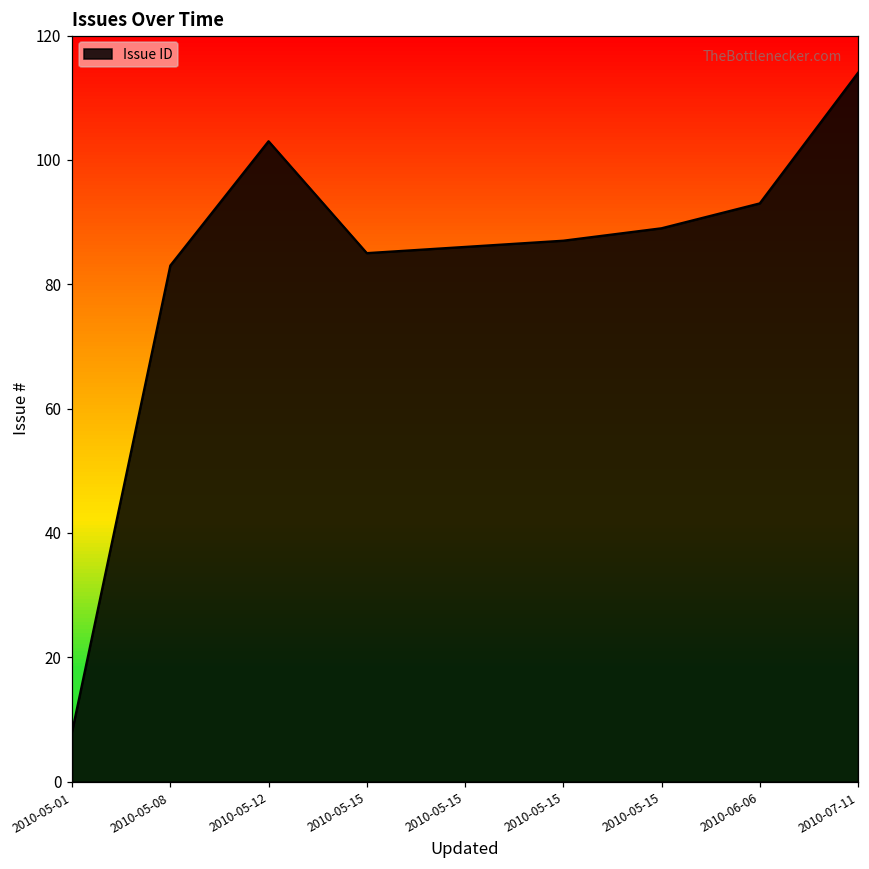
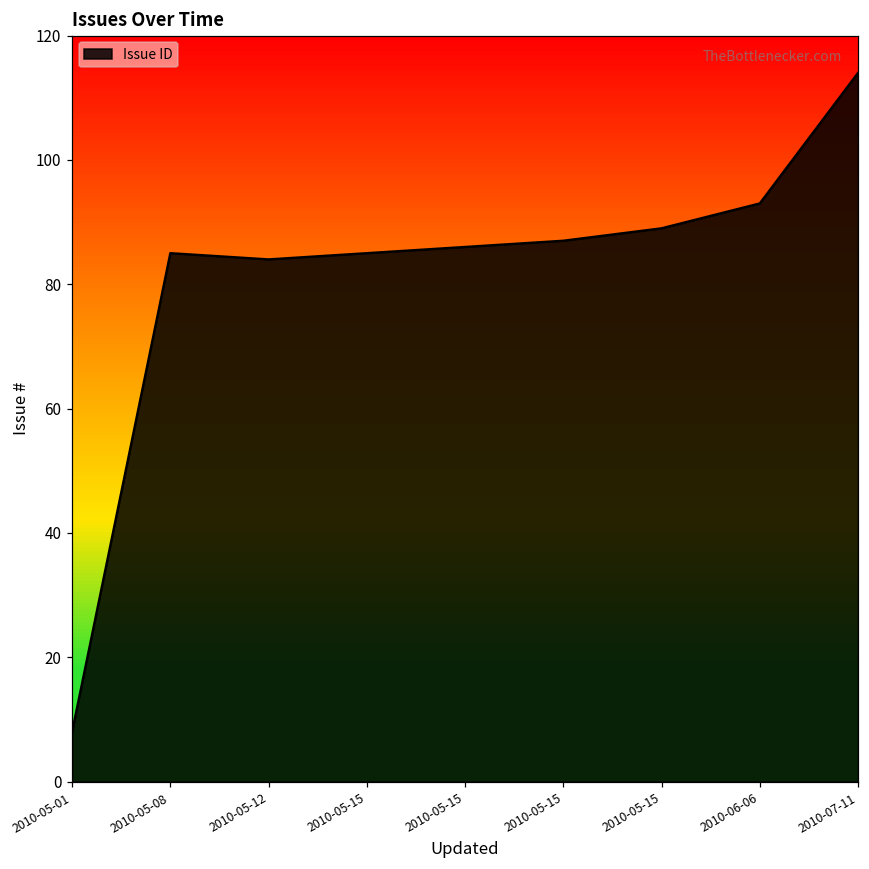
  {
    "2010-05-01": 8,
-   "2010-05-08": 83,
-   "2010-05-12": 103,
+   "2010-05-08": 85,
+   "2010-05-12": 84,
    "2010-06-06": 93,
    "2010-07-11": 114
  }
